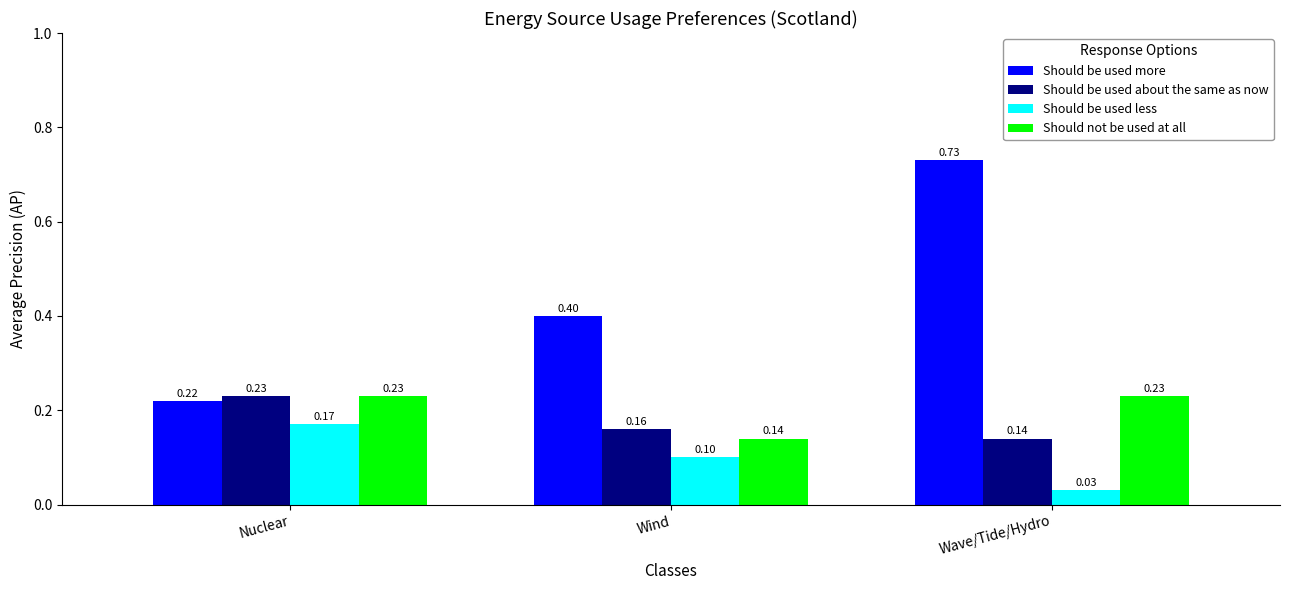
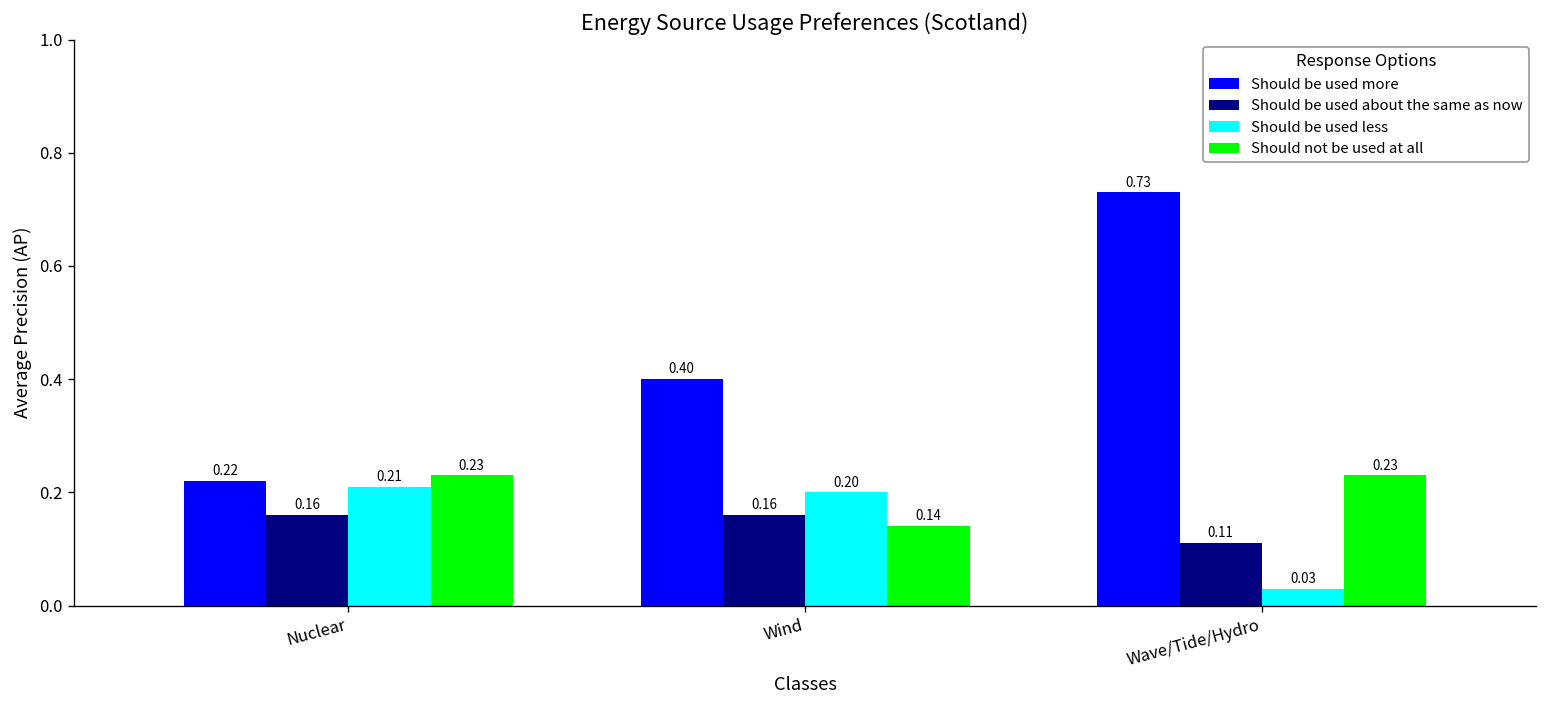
  {
    "Should be used more": {
      "Nuclear": 0.22,
      "Wind": 0.40,
      "Wave/Tide/Hydro": 0.73
    },
    "Should be used about the same as now": {
-     "Nuclear": 0.23,
+     "Nuclear": 0.16,
      "Wind": 0.16,
-     "Wave/Tide/Hydro": 0.14
+     "Wave/Tide/Hydro": 0.11
    },
    "Should be used less": {
-     "Nuclear": 0.17,
-     "Wind": 0.10,
+     "Nuclear": 0.21,
+     "Wind": 0.20,
      "Wave/Tide/Hydro": 0.03
    },
    "Should not be used at all": {
      "Nuclear": 0.23,
      "Wind": 0.14,
      "Wave/Tide/Hydro": 0.23
    }
  }
